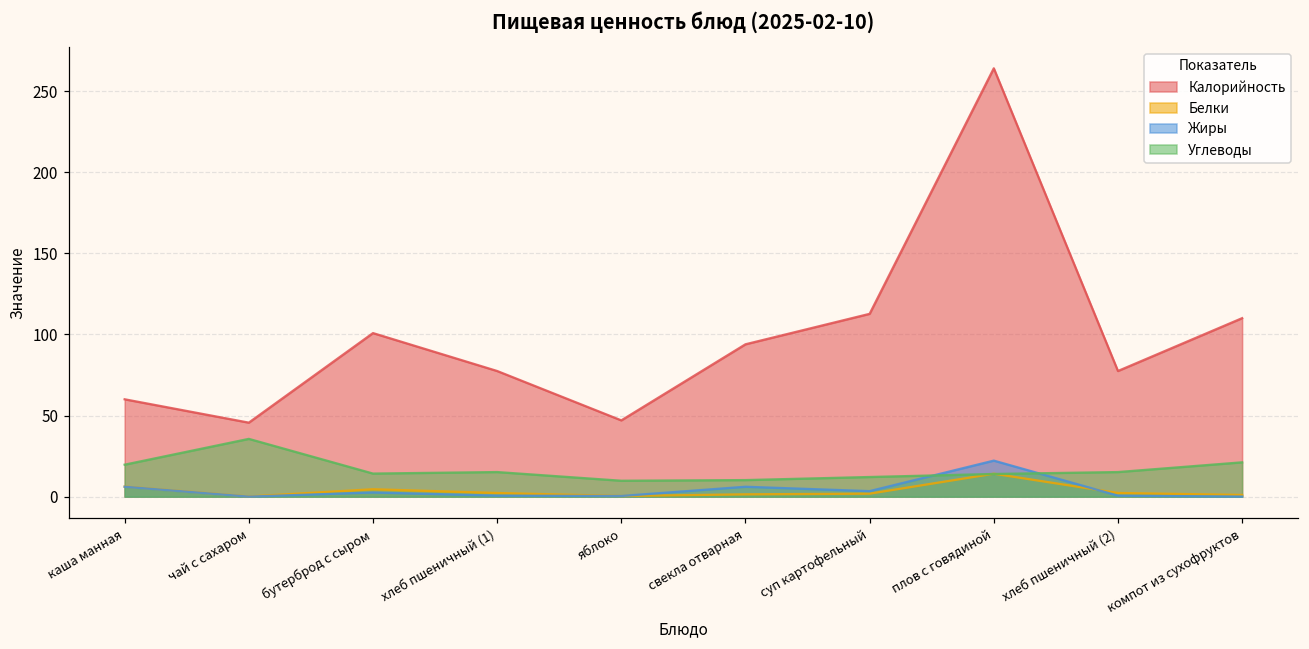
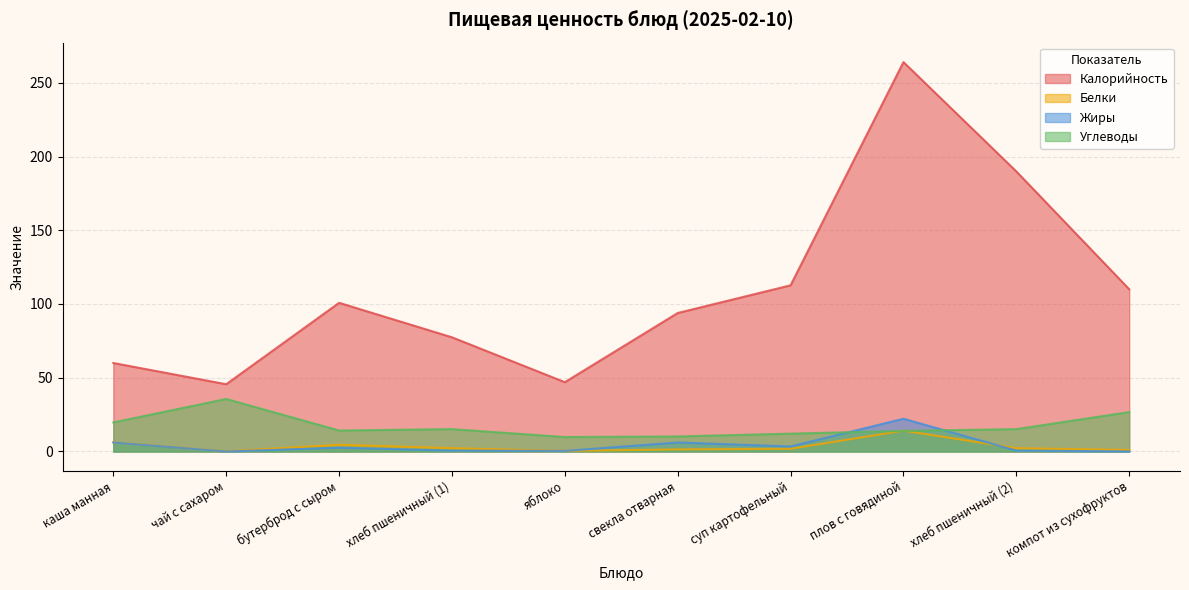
  {
    "Калорийность": {
      "каша манная": 60,
      "чай с сахаром": 46,
      "бутерброд с сыром": 101,
      "хлеб пшеничный (1)": 77,
      "яблоко": 47,
      "свекла отварная": 94,
      "суп картофельный": 113,
      "плов с говядиной": 264,
-     "хлеб пшеничный (2)": 77,
+     "хлеб пшеничный (2)": 190,
      "компот из сухофруктов": 110
    },
    "Белки": {
      "бутерброд с сыром": 5,
      "свекла отварная": 1
    },
    "Жиры": {
      "бутерброд с сыром": 3,
      "свекла отварная": 6,
      "плов с говядиной": 22
    },
    "Углеводы": {
      "каша манная": 20,
      "чай с сахаром": 36,
      "бутерброд с сыром": 14,
      "хлеб пшеничный (1)": 15,
      "яблоко": 10,
      "свекла отварная": 10,
      "суп картофельный": 12,
      "хлеб пшеничный (2)": 15,
-     "компот из сухофруктов": 21
+     "компот из сухофруктов": 27
    }
  }
